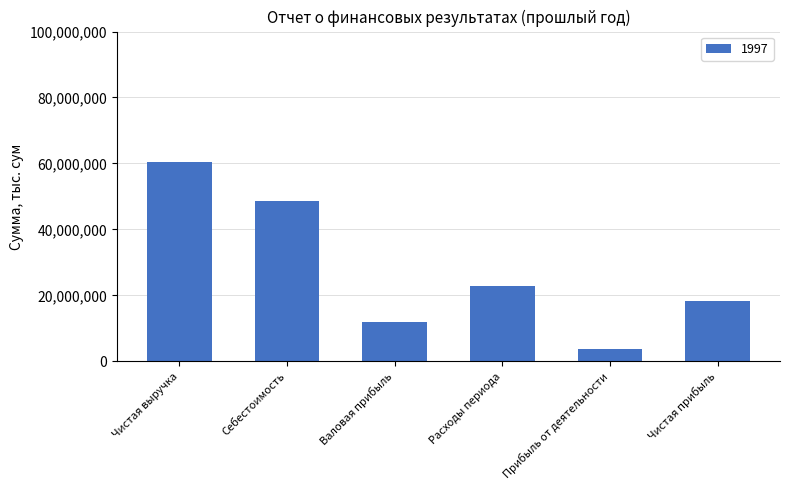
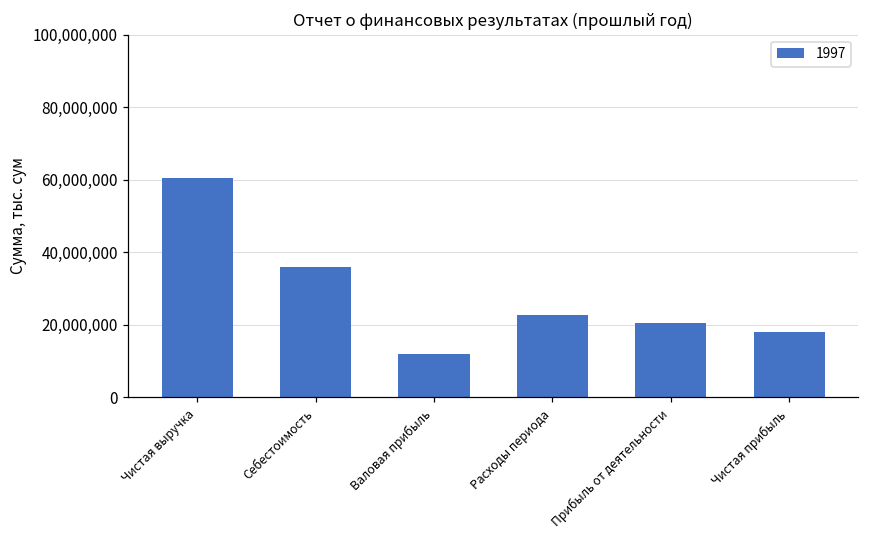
  {
    "Чистая выручка": "60,000,000",
-   "Себестоимость": "49,000,000",
+   "Себестоимость": "36,000,000",
    "Валовая прибыль": "12,000,000",
    "Расходы периода": "23,000,000",
-   "Прибыль от деятельности": "4,000,000",
+   "Прибыль от деятельности": "21,000,000",
    "Чистая прибыль": "18,000,000"
  }
